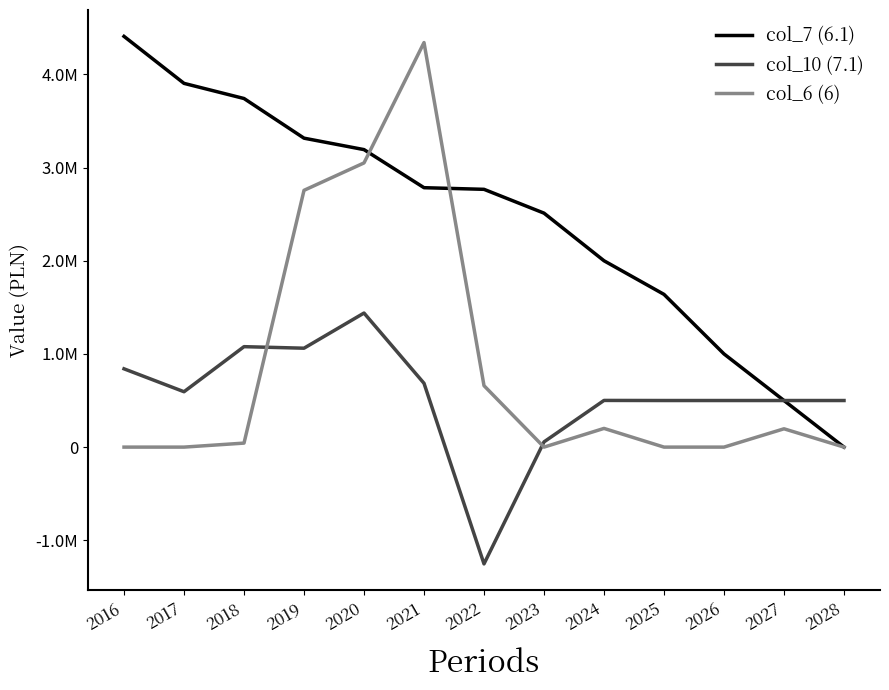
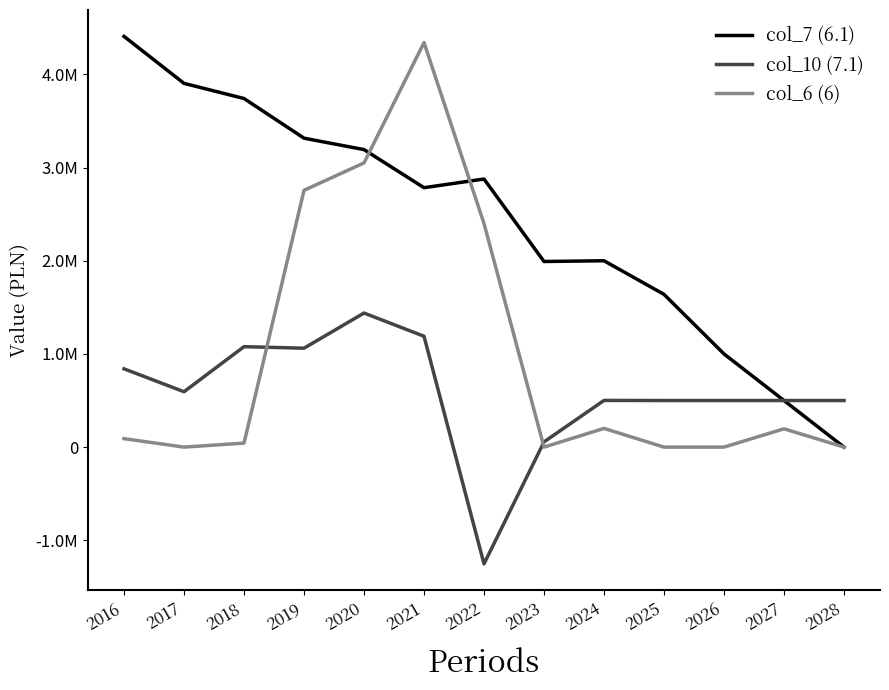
  {
    "col_7 (6.1)": {
      "2016": 4400000,
      "2017": 3900000,
      "2018": 3700000,
      "2019": 3300000,
      "2020": 3200000,
      "2021": 2800000,
-     "2022": 2800000,
-     "2023": 2500000,
+     "2022": 2900000,
+     "2023": 2000000,
      "2024": 2000000,
      "2025": 1600000,
      "2026": 1000000
    },
    "col_10 (7.1)": {
      "2016": 800000,
      "2017": 600000,
      "2018": 1100000,
      "2019": 1100000,
      "2020": 1400000,
-     "2021": 700000,
+     "2021": 1200000,
      "2022": -1300000,
      "2023": 100000,
      "2024": 500000,
      "2025": 500000,
      "2026": 500000,
      "2028": 500000
    },
    "col_6 (6)": {
-     "2016": 0,
+     "2016": 100000,
      "2017": 0,
      "2018": 0,
      "2019": 2800000,
      "2020": 3000000,
      "2021": 4300000,
-     "2022": 700000,
+     "2022": 2400000,
      "2023": 0,
      "2024": 200000,
      "2025": 0,
      "2026": 0,
      "2027": 200000
    }
  }
